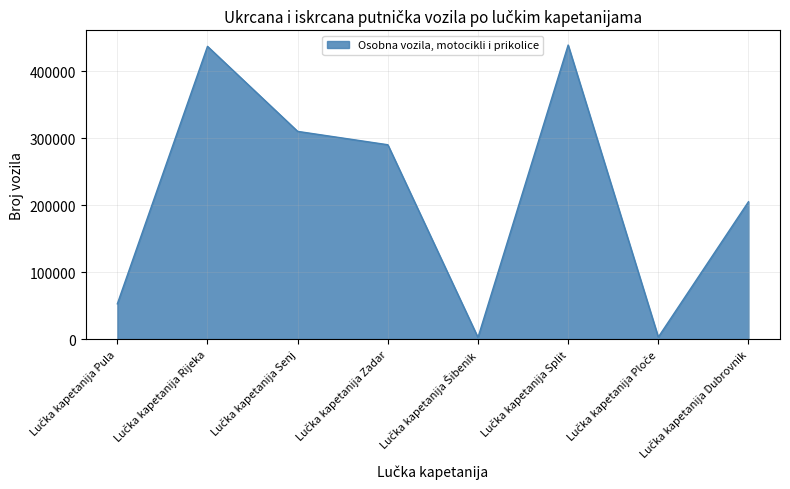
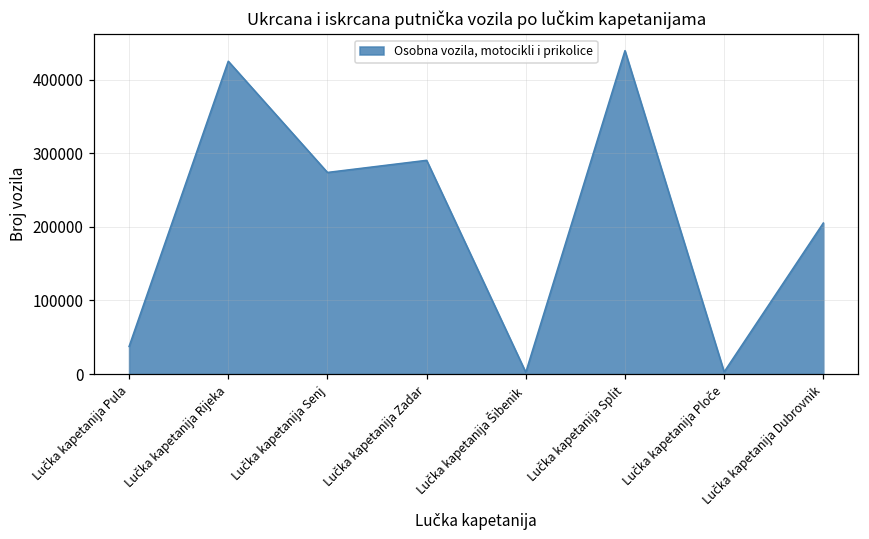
  {
-   "Lučka kapetanija Pula": 50000,
-   "Lučka kapetanija Rijeka": 440000,
-   "Lučka kapetanija Senj": 310000,
+   "Lučka kapetanija Pula": 40000,
+   "Lučka kapetanija Rijeka": 420000,
+   "Lučka kapetanija Senj": 270000,
    "Lučka kapetanija Zadar": 290000,
    "Lučka kapetanija Šibenik": 0,
    "Lučka kapetanija Split": 440000,
    "Lučka kapetanija Ploče": 0,
    "Lučka kapetanija Dubrovnik": 210000
  }
